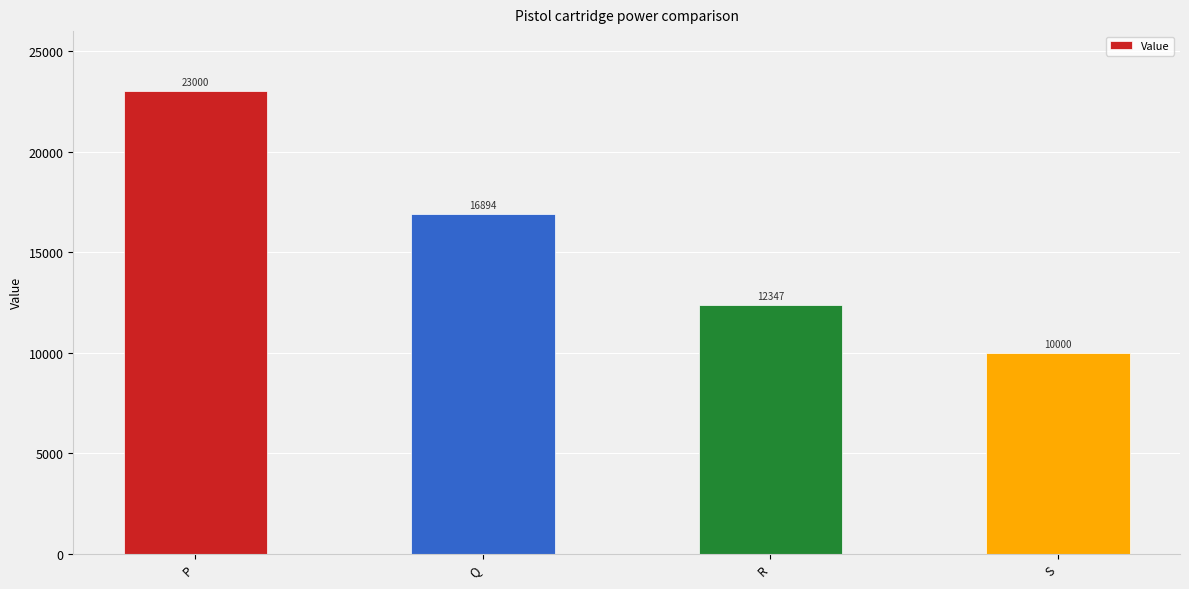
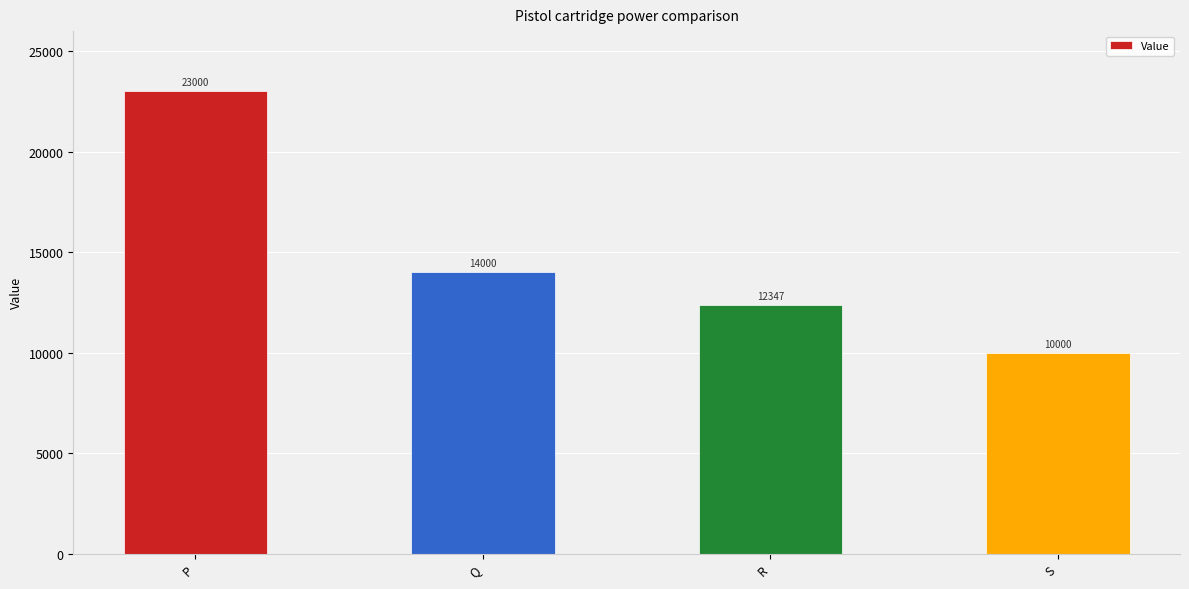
  {
    "P": 23000,
-   "Q": 16894,
+   "Q": 14000,
    "R": 12347,
    "S": 10000
  }
